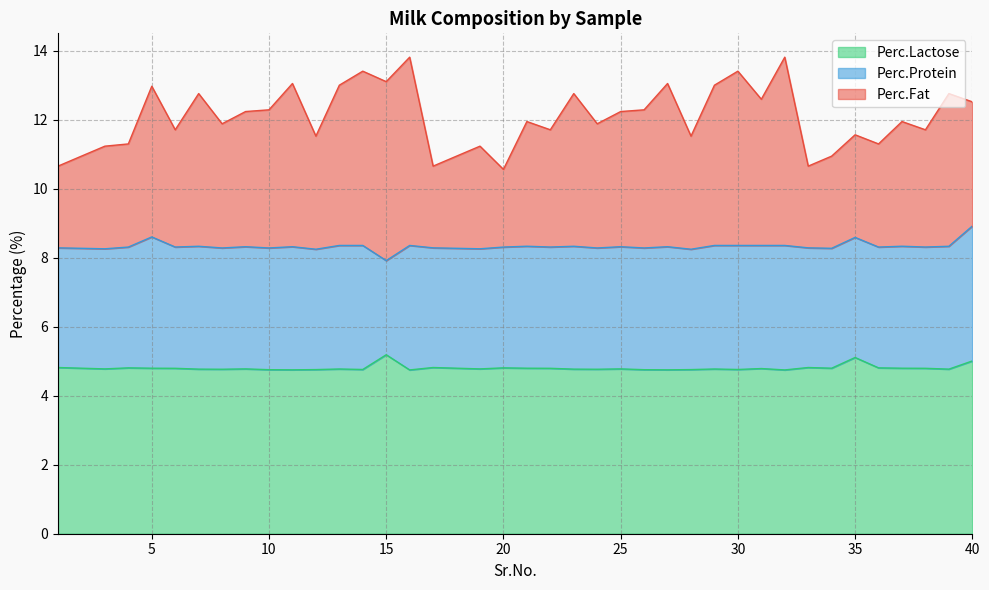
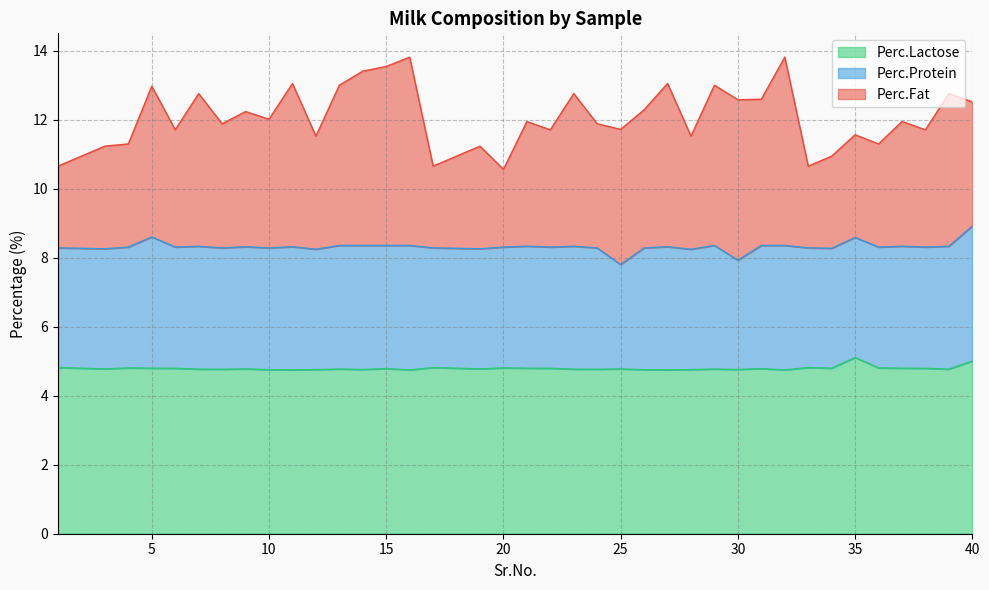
  {
    "Perc.Lactose": {
      "5": 4.8,
      "10": 4.8,
-     "15": 5.2,
+     "15": 4.8,
      "20": 4.8,
      "25": 4.8,
      "30": 4.8,
      "35": 5.1,
      "40": 5.0
    },
    "Perc.Protein": {
      "5": 3.8,
      "10": 3.5,
-     "15": 2.7,
+     "15": 3.6,
      "20": 3.5,
-     "25": 3.5,
-     "30": 3.6,
+     "25": 3.0,
+     "30": 3.2,
      "35": 3.5,
      "40": 3.9
    },
    "Perc.Fat": {
      "5": 4.4,
-     "10": 4.0,
+     "10": 3.7,
      "15": 5.2,
      "20": 2.3,
      "25": 3.9,
-     "30": 5.1,
+     "30": 4.7,
      "35": 3.0,
      "40": 3.6
    }
  }
